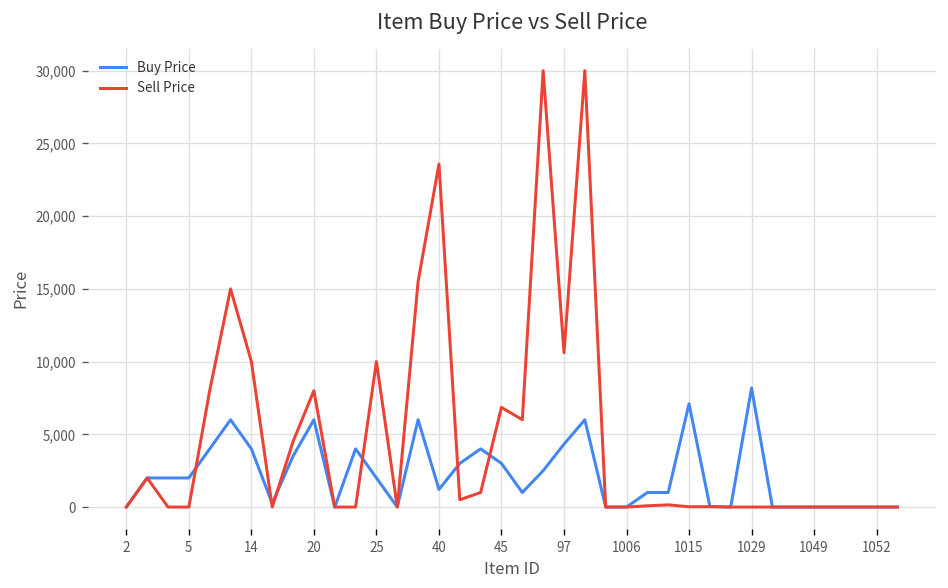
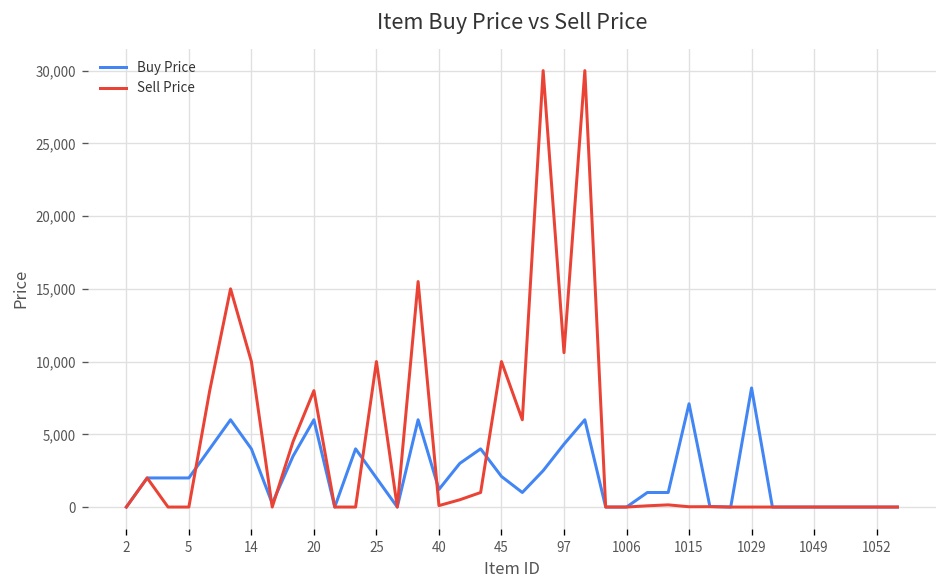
  {
    "Buy Price": {
      "40": "1,200",
-     "45": "3,000",
+     "45": "2,100",
      "97": "4,300",
      "1015": "7,100",
      "1029": "8,200"
    },
    "Sell Price": {
-     "40": "23,600",
-     "45": "6,900",
+     "40": "100",
+     "45": "10,000",
      "97": "10,600",
      "1015": "0",
      "1029": "0"
    }
  }
